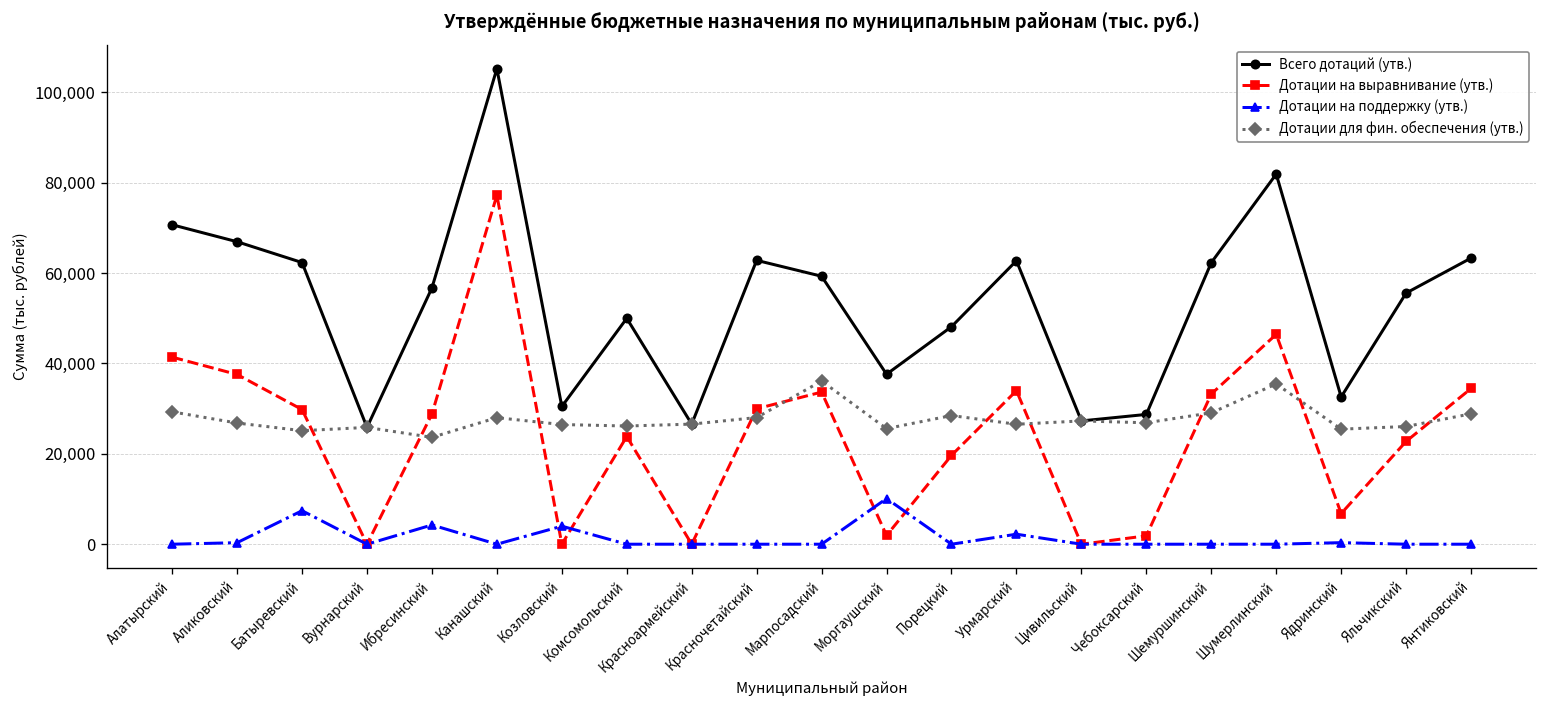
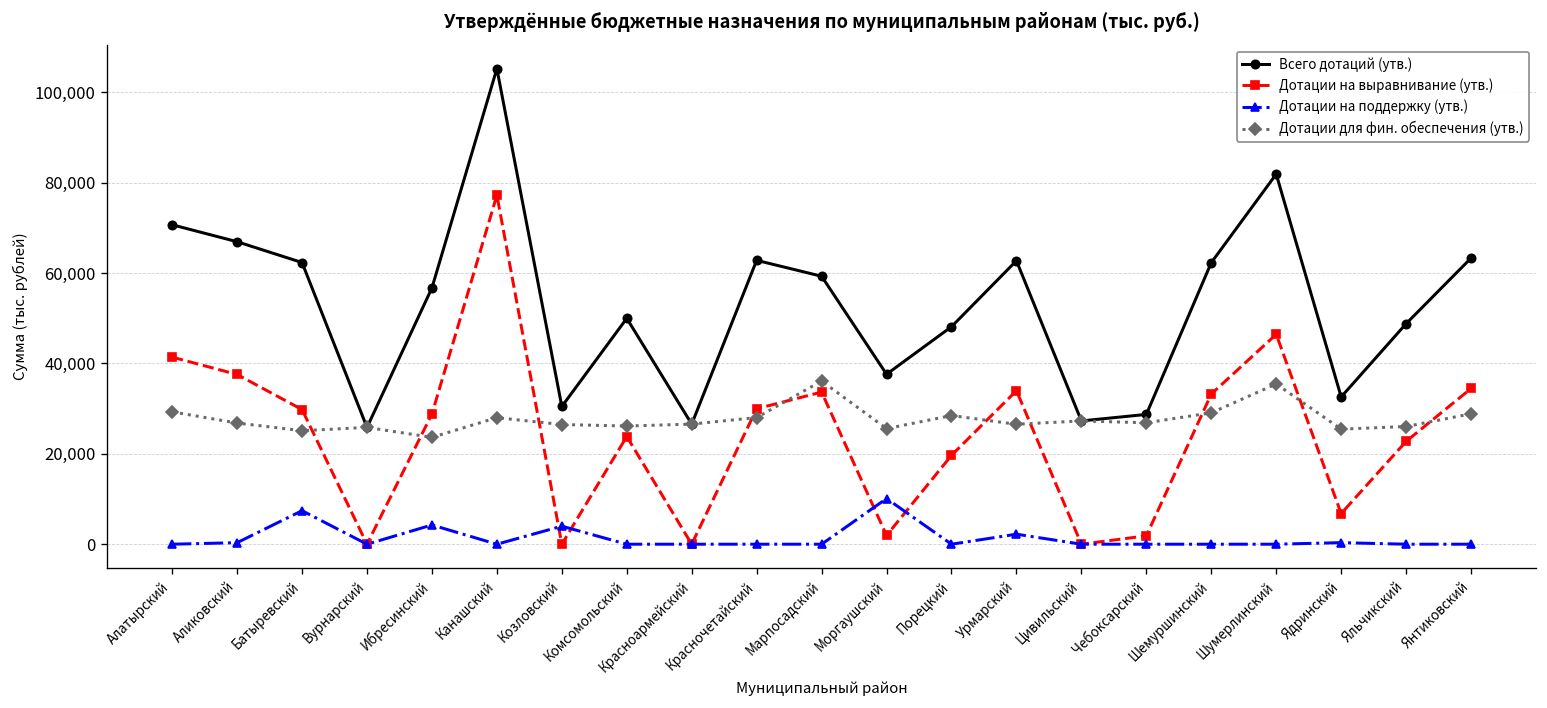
  {
    "Всего дотаций (утв.)": {
      "Алатырский": "71,000",
      "Аликовский": "67,000",
      "Батыревский": "62,000",
      "Ибресинский": "57,000",
      "Канашский": "105,000",
      "Козловский": "30,000",
      "Комсомольский": "50,000",
      "Красночетайский": "63,000",
      "Марпосадский": "59,000",
      "Моргаушский": "38,000",
      "Порецкий": "48,000",
      "Урмарский": "63,000",
      "Чебоксарский": "29,000",
      "Шемуршинский": "62,000",
      "Шумерлинский": "82,000",
      "Ядринский": "33,000",
-     "Яльчикский": "56,000",
+     "Яльчикский": "49,000",
      "Янтиковский": "63,000"
    },
    "Дотации на выравнивание (утв.)": {
      "Алатырский": "41,000",
      "Аликовский": "38,000",
      "Батыревский": "30,000",
      "Ибресинский": "29,000",
      "Канашский": "77,000",
      "Козловский": "0",
      "Комсомольский": "24,000",
      "Красночетайский": "30,000",
      "Марпосадский": "34,000",
      "Моргаушский": "2,000",
      "Порецкий": "20,000",
      "Урмарский": "34,000",
      "Чебоксарский": "2,000",
      "Шемуршинский": "33,000",
      "Шумерлинский": "46,000",
      "Ядринский": "7,000",
      "Яльчикский": "23,000",
      "Янтиковский": "34,000"
    },
    "Дотации на поддержку (утв.)": {
      "Алатырский": "0",
      "Аликовский": "0",
      "Батыревский": "7,000",
      "Ибресинский": "4,000",
      "Канашский": "0",
      "Козловский": "4,000",
      "Комсомольский": "0",
      "Красночетайский": "0",
      "Марпосадский": "0",
      "Моргаушский": "10,000",
      "Порецкий": "0",
      "Урмарский": "2,000",
      "Чебоксарский": "0",
      "Шемуршинский": "0",
      "Шумерлинский": "0",
      "Ядринский": "0",
      "Яльчикский": "0",
      "Янтиковский": "0"
    },
    "Дотации для фин. обеспечения (утв.)": {
      "Алатырский": "29,000",
      "Аликовский": "27,000",
      "Батыревский": "25,000",
      "Ибресинский": "24,000",
      "Канашский": "28,000",
      "Козловский": "26,000",
      "Комсомольский": "26,000",
      "Красночетайский": "28,000",
      "Марпосадский": "36,000",
      "Моргаушский": "26,000",
      "Порецкий": "28,000",
      "Урмарский": "27,000",
      "Чебоксарский": "27,000",
      "Шемуршинский": "29,000",
      "Шумерлинский": "35,000",
      "Ядринский": "25,000",
      "Яльчикский": "26,000",
      "Янтиковский": "29,000"
    }
  }
